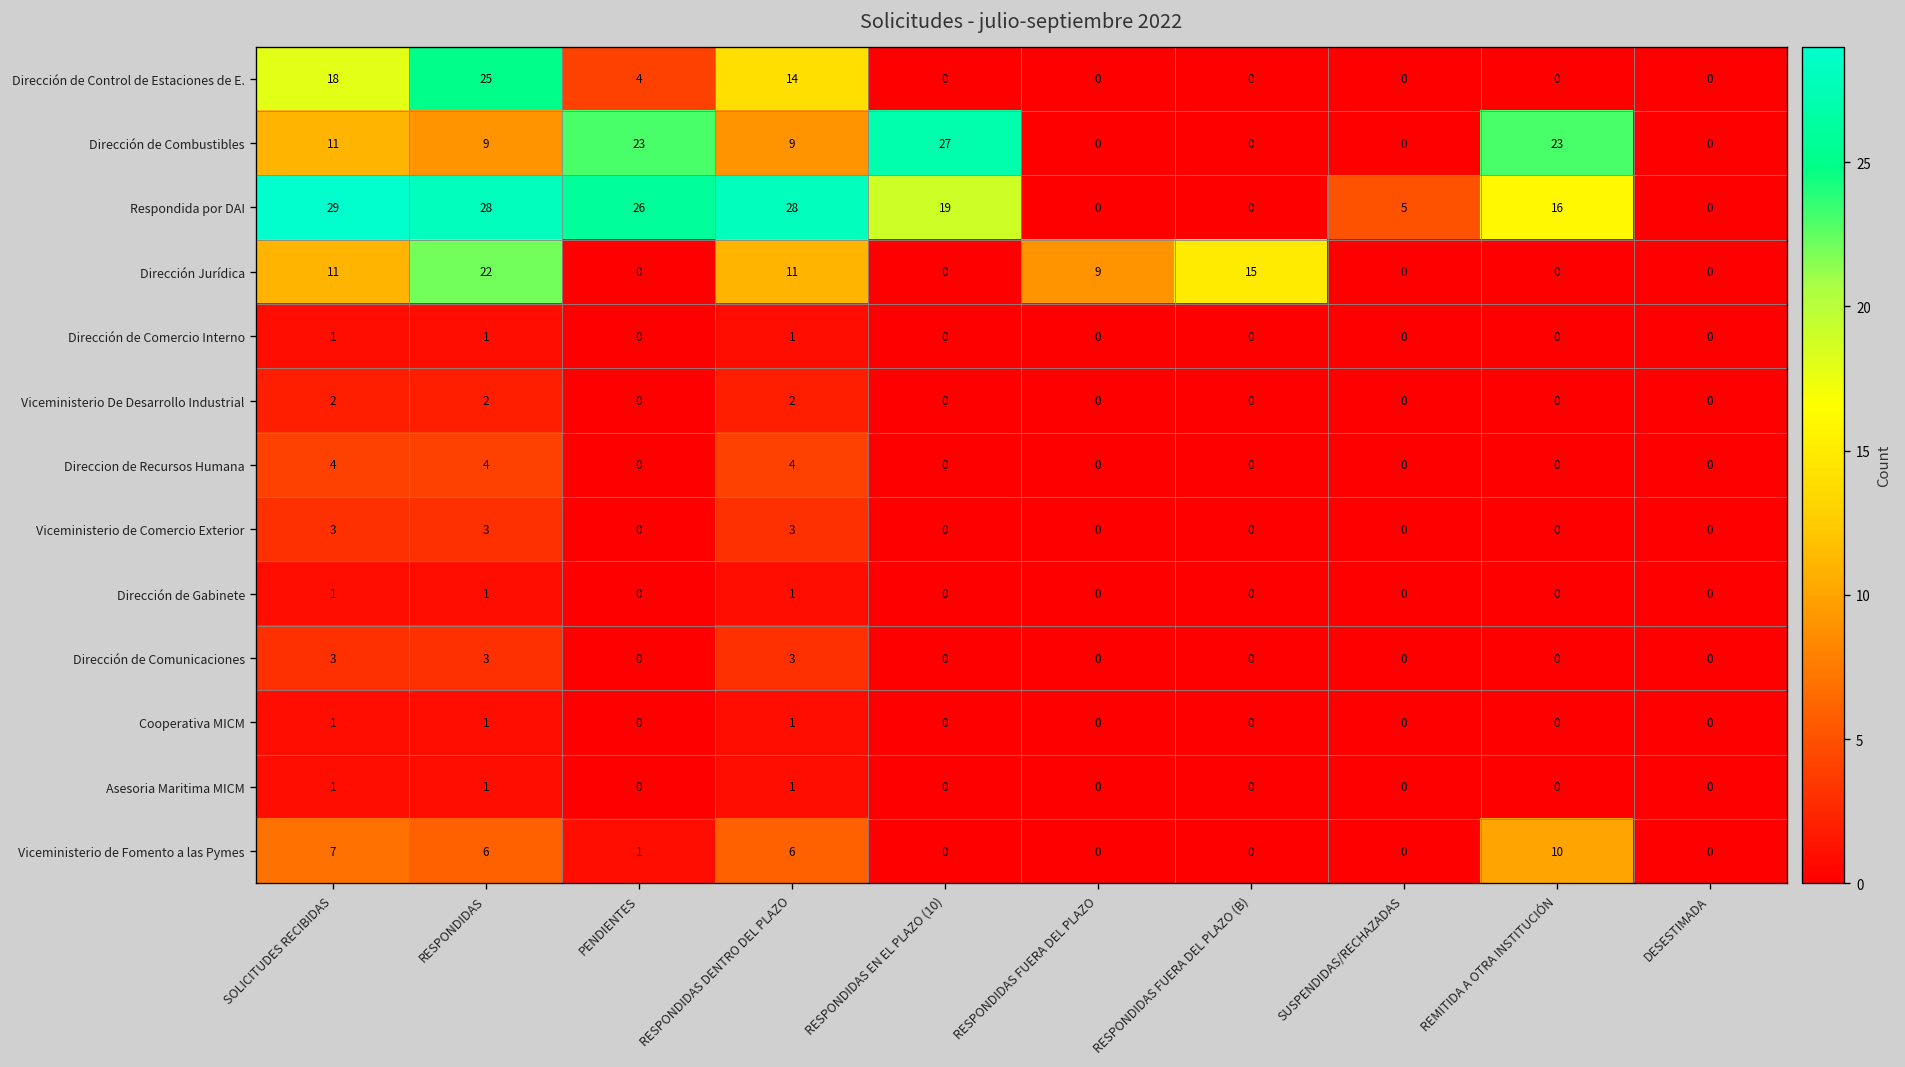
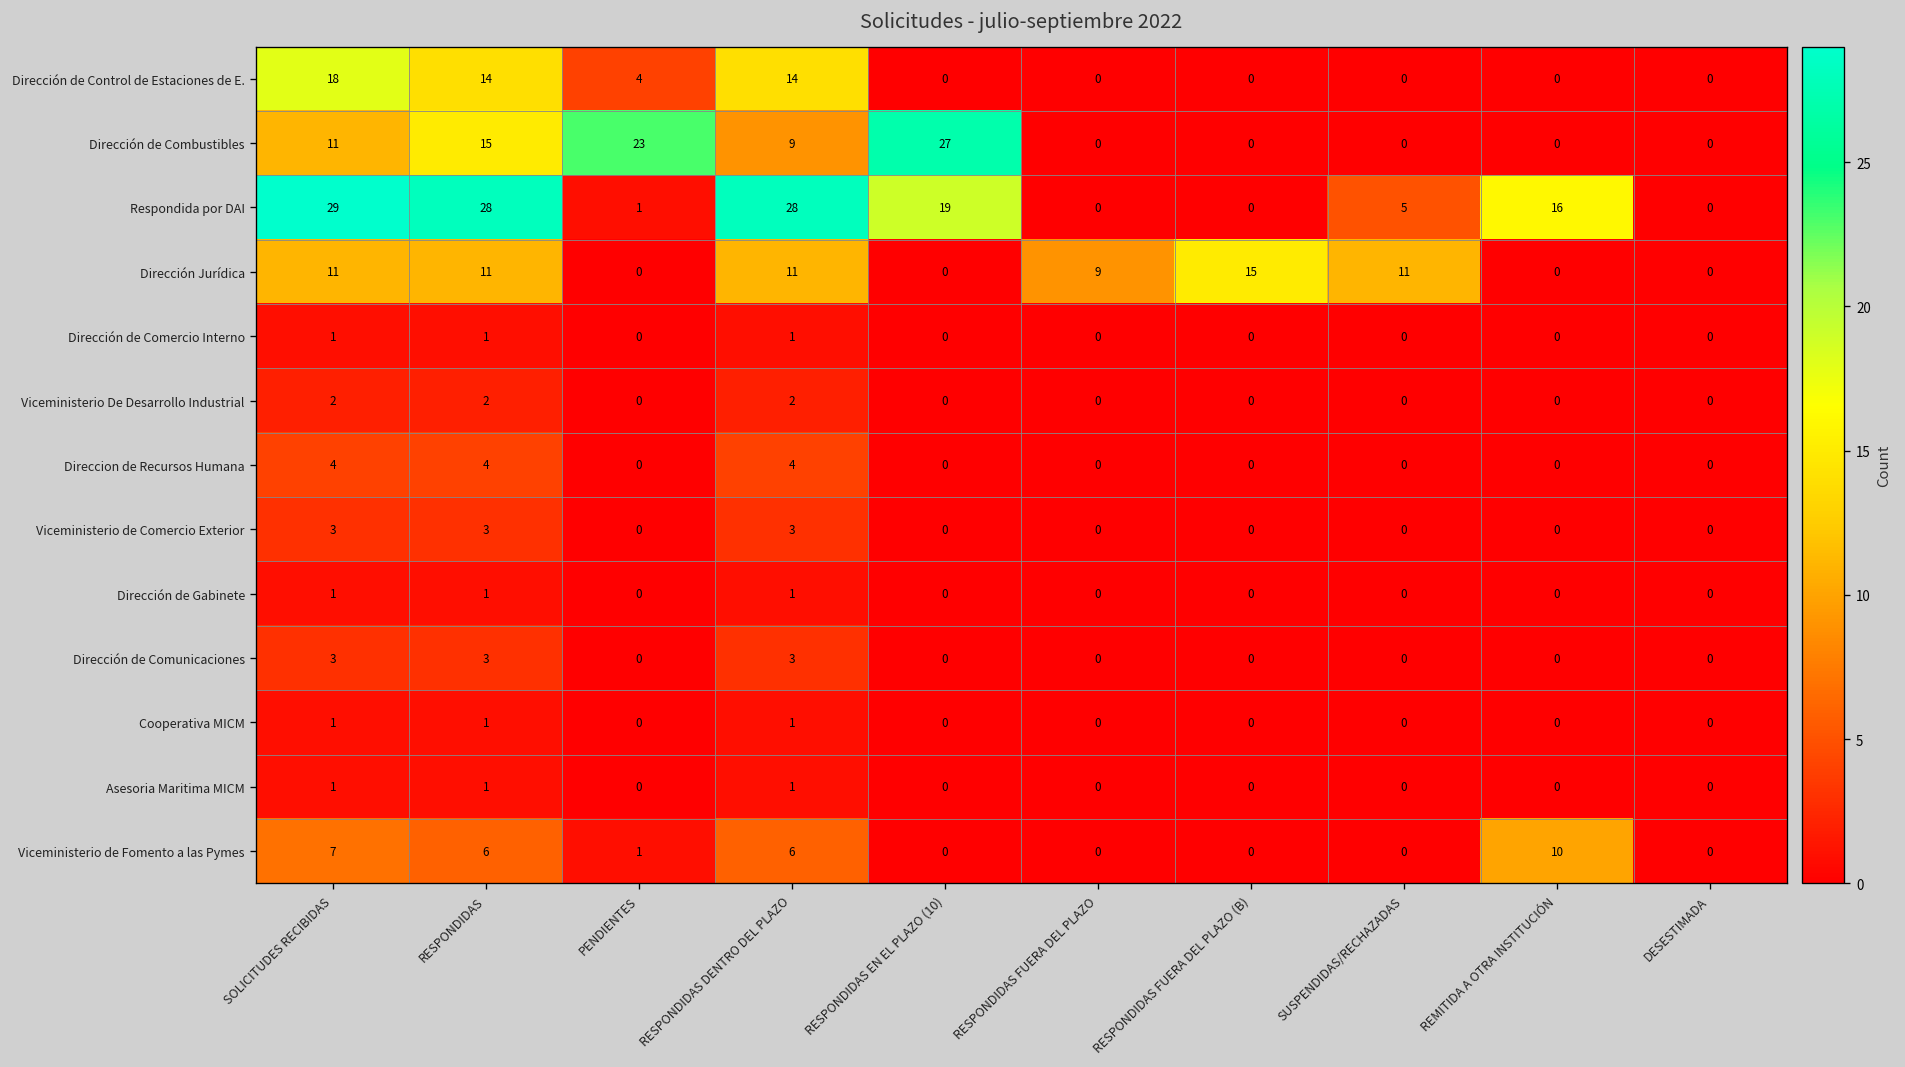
  {
    "Dirección de Control de Estaciones de E.": {
      "SOLICITUDES RECIBIDAS": 18,
-     "RESPONDIDAS": 25,
+     "RESPONDIDAS": 14,
      "PENDIENTES": 4,
      "RESPONDIDAS DENTRO DEL PLAZO": 14,
      "RESPONDIDAS EN EL PLAZO (10)": 0,
      "RESPONDIDAS FUERA DEL PLAZO": 0,
      "RESPONDIDAS FUERA DEL PLAZO (B)": 0,
      "SUSPENDIDAS/RECHAZADAS": 0,
      "REMITIDA A OTRA INSTITUCIÓN": 0,
      "DESESTIMADA": 0
    },
    "Dirección de Combustibles": {
      "SOLICITUDES RECIBIDAS": 11,
-     "RESPONDIDAS": 9,
+     "RESPONDIDAS": 15,
      "PENDIENTES": 23,
      "RESPONDIDAS DENTRO DEL PLAZO": 9,
      "RESPONDIDAS EN EL PLAZO (10)": 27,
      "RESPONDIDAS FUERA DEL PLAZO": 0,
      "RESPONDIDAS FUERA DEL PLAZO (B)": 0,
      "SUSPENDIDAS/RECHAZADAS": 0,
-     "REMITIDA A OTRA INSTITUCIÓN": 23,
+     "REMITIDA A OTRA INSTITUCIÓN": 0,
      "DESESTIMADA": 0
    },
    "Respondida por DAI": {
      "SOLICITUDES RECIBIDAS": 29,
      "RESPONDIDAS": 28,
-     "PENDIENTES": 26,
+     "PENDIENTES": 1,
      "RESPONDIDAS DENTRO DEL PLAZO": 28,
      "RESPONDIDAS EN EL PLAZO (10)": 19,
      "RESPONDIDAS FUERA DEL PLAZO": 0,
      "RESPONDIDAS FUERA DEL PLAZO (B)": 0,
      "SUSPENDIDAS/RECHAZADAS": 5,
      "REMITIDA A OTRA INSTITUCIÓN": 16,
      "DESESTIMADA": 0
    },
    "Dirección Jurídica": {
      "SOLICITUDES RECIBIDAS": 11,
-     "RESPONDIDAS": 22,
+     "RESPONDIDAS": 11,
      "PENDIENTES": 0,
      "RESPONDIDAS DENTRO DEL PLAZO": 11,
      "RESPONDIDAS EN EL PLAZO (10)": 0,
      "RESPONDIDAS FUERA DEL PLAZO": 9,
      "RESPONDIDAS FUERA DEL PLAZO (B)": 15,
-     "SUSPENDIDAS/RECHAZADAS": 0,
+     "SUSPENDIDAS/RECHAZADAS": 11,
      "REMITIDA A OTRA INSTITUCIÓN": 0,
      "DESESTIMADA": 0
    },
    "Dirección de Comercio Interno": {
      "SOLICITUDES RECIBIDAS": 1,
      "RESPONDIDAS": 1,
      "PENDIENTES": 0,
      "RESPONDIDAS DENTRO DEL PLAZO": 1,
      "RESPONDIDAS EN EL PLAZO (10)": 0,
      "RESPONDIDAS FUERA DEL PLAZO": 0,
      "RESPONDIDAS FUERA DEL PLAZO (B)": 0,
      "SUSPENDIDAS/RECHAZADAS": 0,
      "REMITIDA A OTRA INSTITUCIÓN": 0,
      "DESESTIMADA": 0
    },
    "Viceministerio De Desarrollo Industrial": {
      "SOLICITUDES RECIBIDAS": 2,
      "RESPONDIDAS": 2,
      "PENDIENTES": 0,
      "RESPONDIDAS DENTRO DEL PLAZO": 2,
      "RESPONDIDAS EN EL PLAZO (10)": 0,
      "RESPONDIDAS FUERA DEL PLAZO": 0,
      "RESPONDIDAS FUERA DEL PLAZO (B)": 0,
      "SUSPENDIDAS/RECHAZADAS": 0,
      "REMITIDA A OTRA INSTITUCIÓN": 0,
      "DESESTIMADA": 0
    },
    "Direccion de Recursos Humana": {
      "SOLICITUDES RECIBIDAS": 4,
      "RESPONDIDAS": 4,
      "PENDIENTES": 0,
      "RESPONDIDAS DENTRO DEL PLAZO": 4,
      "RESPONDIDAS EN EL PLAZO (10)": 0,
      "RESPONDIDAS FUERA DEL PLAZO": 0,
      "RESPONDIDAS FUERA DEL PLAZO (B)": 0,
      "SUSPENDIDAS/RECHAZADAS": 0,
      "REMITIDA A OTRA INSTITUCIÓN": 0,
      "DESESTIMADA": 0
    },
    "Viceministerio de Comercio Exterior": {
      "SOLICITUDES RECIBIDAS": 3,
      "RESPONDIDAS": 3,
      "PENDIENTES": 0,
      "RESPONDIDAS DENTRO DEL PLAZO": 3,
      "RESPONDIDAS EN EL PLAZO (10)": 0,
      "RESPONDIDAS FUERA DEL PLAZO": 0,
      "RESPONDIDAS FUERA DEL PLAZO (B)": 0,
      "SUSPENDIDAS/RECHAZADAS": 0,
      "REMITIDA A OTRA INSTITUCIÓN": 0,
      "DESESTIMADA": 0
    },
    "Dirección de Gabinete": {
      "SOLICITUDES RECIBIDAS": 1,
      "RESPONDIDAS": 1,
      "PENDIENTES": 0,
      "RESPONDIDAS DENTRO DEL PLAZO": 1,
      "RESPONDIDAS EN EL PLAZO (10)": 0,
      "RESPONDIDAS FUERA DEL PLAZO": 0,
      "RESPONDIDAS FUERA DEL PLAZO (B)": 0,
      "SUSPENDIDAS/RECHAZADAS": 0,
      "REMITIDA A OTRA INSTITUCIÓN": 0,
      "DESESTIMADA": 0
    },
    "Dirección de Comunicaciones": {
      "SOLICITUDES RECIBIDAS": 3,
      "RESPONDIDAS": 3,
      "PENDIENTES": 0,
      "RESPONDIDAS DENTRO DEL PLAZO": 3,
      "RESPONDIDAS EN EL PLAZO (10)": 0,
      "RESPONDIDAS FUERA DEL PLAZO": 0,
      "RESPONDIDAS FUERA DEL PLAZO (B)": 0,
      "SUSPENDIDAS/RECHAZADAS": 0,
      "REMITIDA A OTRA INSTITUCIÓN": 0,
      "DESESTIMADA": 0
    },
    "Cooperativa MICM": {
      "SOLICITUDES RECIBIDAS": 1,
      "RESPONDIDAS": 1,
      "PENDIENTES": 0,
      "RESPONDIDAS DENTRO DEL PLAZO": 1,
      "RESPONDIDAS EN EL PLAZO (10)": 0,
      "RESPONDIDAS FUERA DEL PLAZO": 0,
      "RESPONDIDAS FUERA DEL PLAZO (B)": 0,
      "SUSPENDIDAS/RECHAZADAS": 0,
      "REMITIDA A OTRA INSTITUCIÓN": 0,
      "DESESTIMADA": 0
    },
    "Asesoria Maritima MICM": {
      "SOLICITUDES RECIBIDAS": 1,
      "RESPONDIDAS": 1,
      "PENDIENTES": 0,
      "RESPONDIDAS DENTRO DEL PLAZO": 1,
      "RESPONDIDAS EN EL PLAZO (10)": 0,
      "RESPONDIDAS FUERA DEL PLAZO": 0,
      "RESPONDIDAS FUERA DEL PLAZO (B)": 0,
      "SUSPENDIDAS/RECHAZADAS": 0,
      "REMITIDA A OTRA INSTITUCIÓN": 0,
      "DESESTIMADA": 0
    },
    "Viceministerio de Fomento a las Pymes": {
      "SOLICITUDES RECIBIDAS": 7,
      "RESPONDIDAS": 6,
      "PENDIENTES": 1,
      "RESPONDIDAS DENTRO DEL PLAZO": 6,
      "RESPONDIDAS EN EL PLAZO (10)": 0,
      "RESPONDIDAS FUERA DEL PLAZO": 0,
      "RESPONDIDAS FUERA DEL PLAZO (B)": 0,
      "SUSPENDIDAS/RECHAZADAS": 0,
      "REMITIDA A OTRA INSTITUCIÓN": 10,
      "DESESTIMADA": 0
    }
  }
